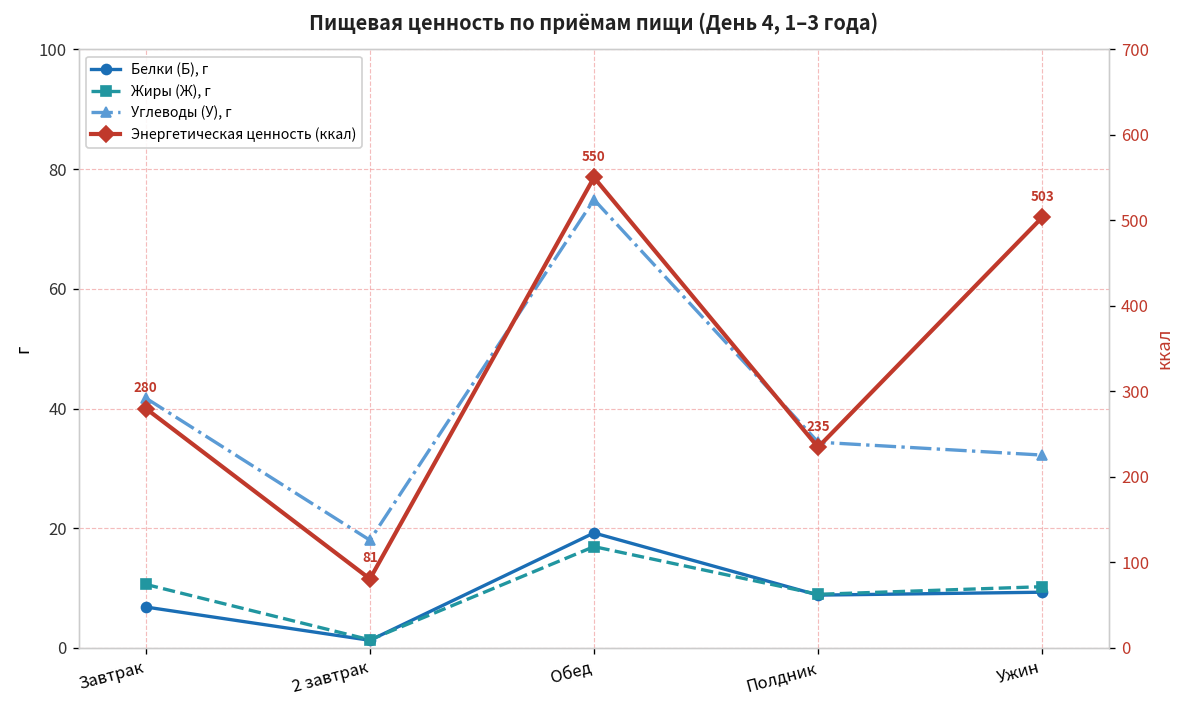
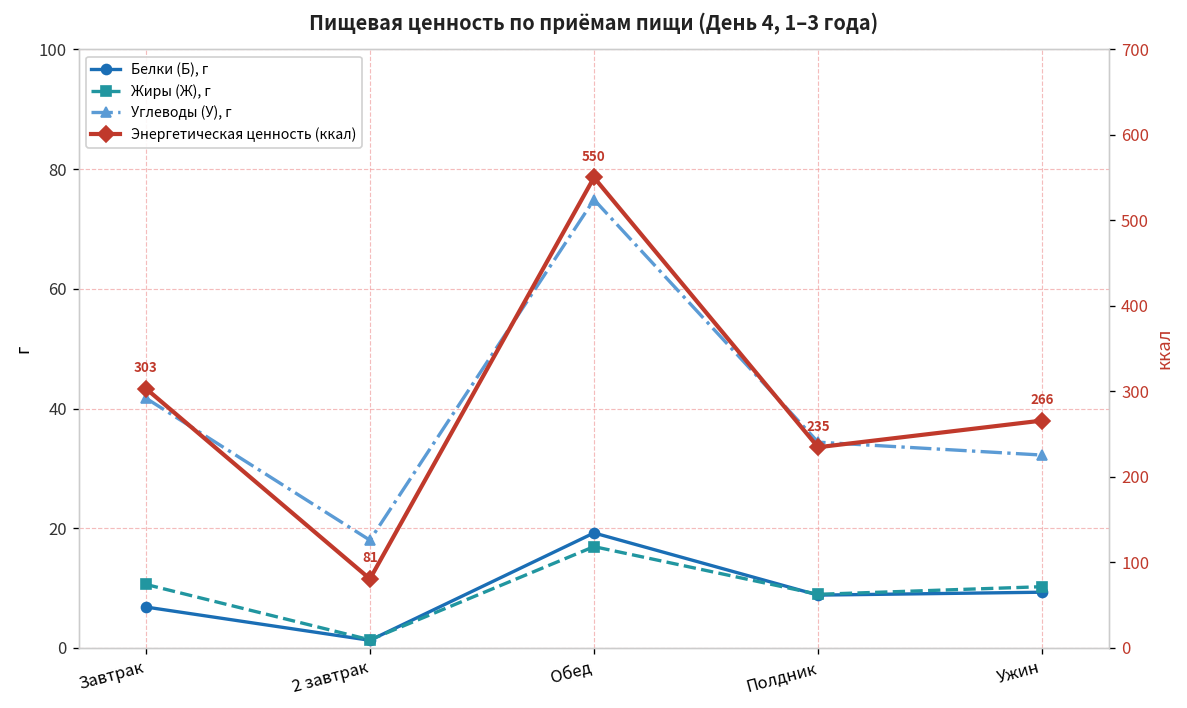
  {
    "Энергетическая ценность (ккал)": {
-     "Завтрак": 280,
+     "Завтрак": 303,
      "2 завтрак": 81,
      "Обед": 550,
      "Полдник": 235,
-     "Ужин": 503
+     "Ужин": 266
    }
  }
